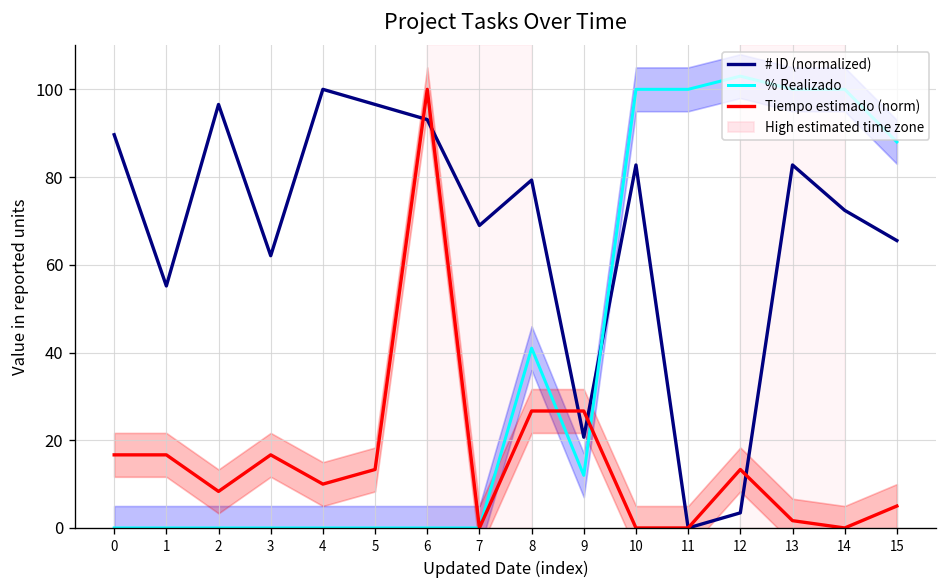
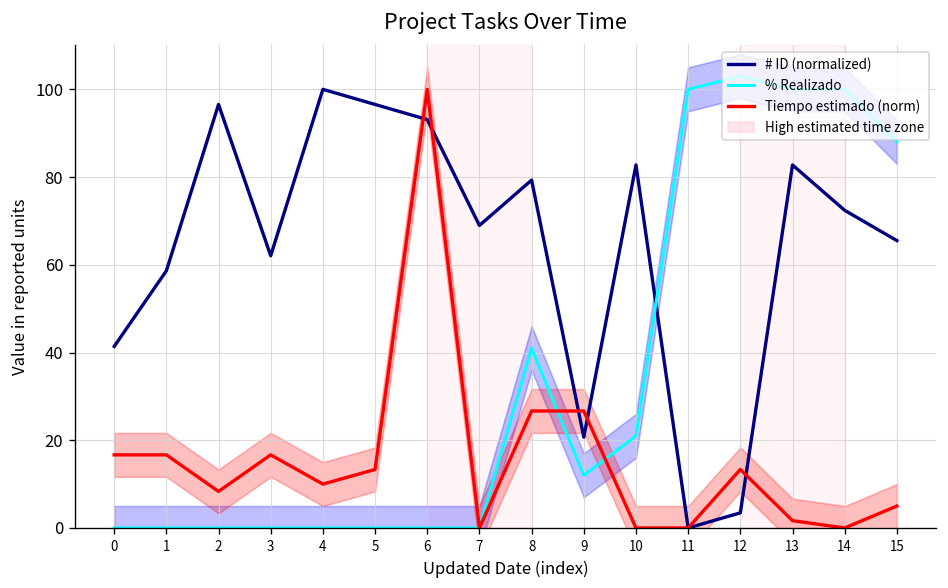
  {
    "# ID (normalized)": {
-     "0": 90,
-     "1": 55,
+     "0": 41,
+     "1": 59,
      "2": 97,
      "3": 62,
      "4": 100,
      "5": 97,
      "6": 93,
      "7": 69,
      "8": 79,
      "9": 21,
      "10": 83,
      "12": 3,
      "13": 83,
      "14": 72,
      "15": 66
    },
    "% Realizado": {
      "0": 0,
      "1": 0,
      "2": 0,
      "3": 0,
      "4": 0,
      "5": 0,
      "6": 0,
      "8": 41,
      "9": 12,
-     "10": 100,
+     "10": 21,
      "11": 100,
      "15": 88
    }
  }
